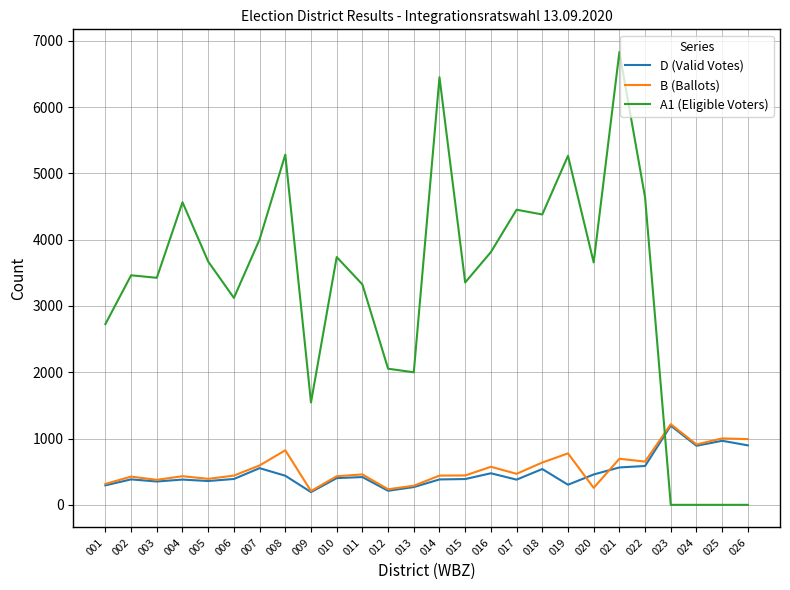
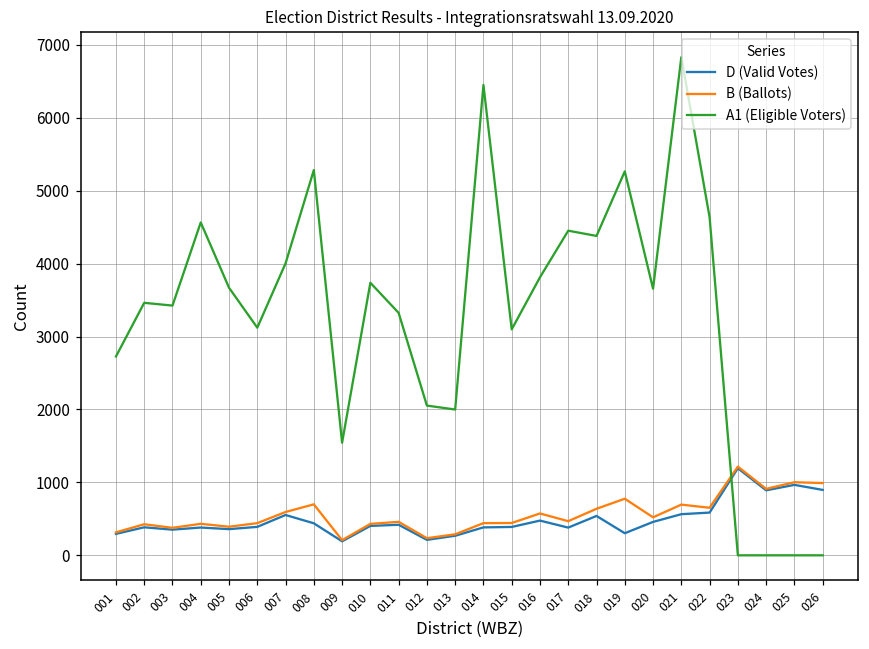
  {
    "D (Valid Votes)": {
      "002": 400,
      "004": 400,
      "006": 400,
      "007": 600,
      "008": 400,
      "011": 400,
      "014": 400,
      "015": 400,
      "016": 500,
      "017": 400,
      "018": 500,
      "019": 300,
      "020": 500,
      "021": 600,
      "022": 600,
      "026": 900
    },
    "B (Ballots)": {
      "002": 400,
      "004": 400,
      "006": 400,
      "007": 600,
-     "008": 800,
+     "008": 700,
      "011": 500,
      "014": 400,
      "015": 400,
      "016": 600,
      "017": 500,
      "018": 600,
      "019": 800,
-     "020": 300,
+     "020": 500,
      "021": 700,
      "022": 700,
      "026": 1000
    },
    "A1 (Eligible Voters)": {
      "001": 2700,
      "002": 3500,
      "003": 3400,
      "004": 4600,
      "005": 3700,
      "006": 3100,
      "007": 4000,
      "008": 5300,
      "009": 1500,
      "010": 3700,
      "011": 3300,
      "012": 2100,
      "013": 2000,
      "014": 6400,
-     "015": 3400,
+     "015": 3100,
      "016": 3800,
      "017": 4500,
      "018": 4400,
      "019": 5300,
      "020": 3700,
      "021": 6800,
      "022": 4600,
      "023": 0,
      "024": 0,
      "025": 0,
      "026": 0
    }
  }
